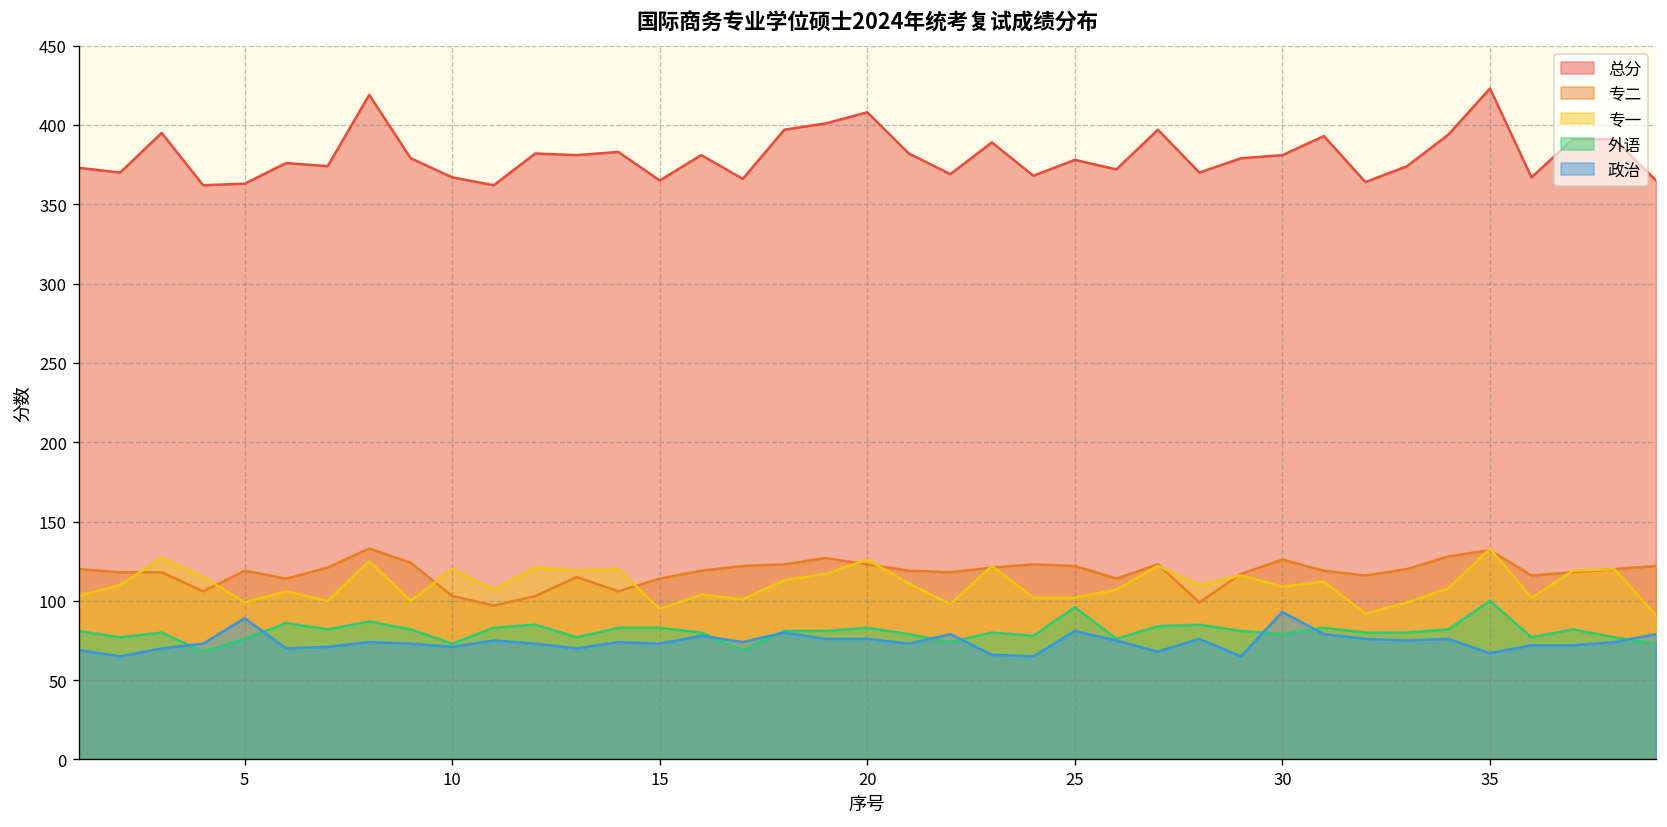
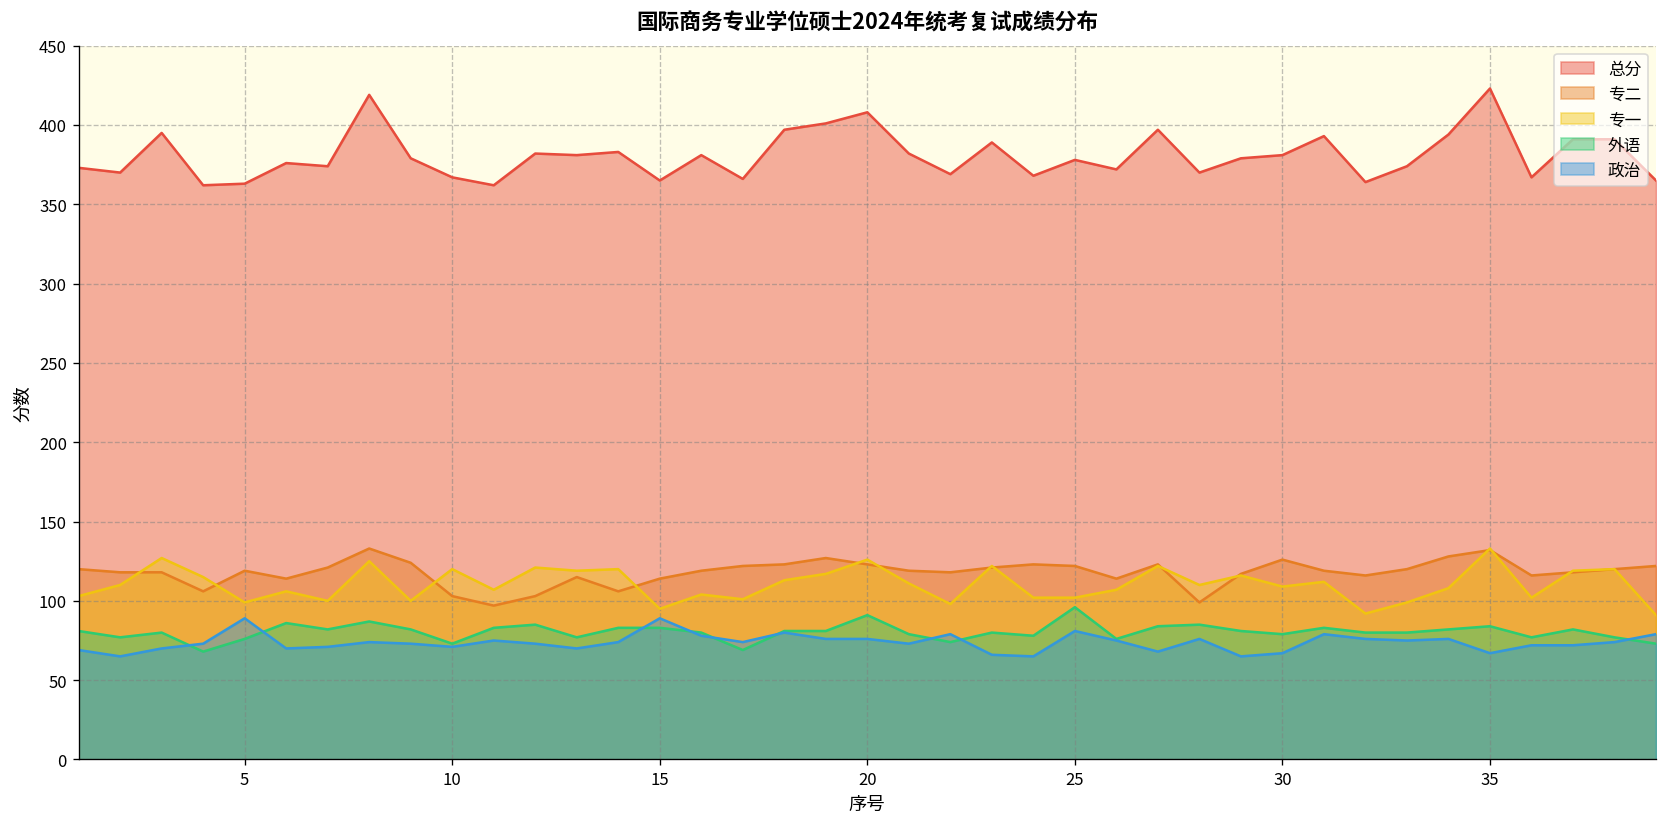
  {
    "外语": {
      "5": 76,
      "10": 73,
      "15": 83,
-     "20": 83,
+     "20": 91,
      "25": 96,
      "30": 79,
-     "35": 100
+     "35": 84
    },
    "政治": {
      "5": 89,
      "10": 71,
-     "15": 73,
+     "15": 89,
      "20": 76,
      "25": 81,
-     "30": 93,
+     "30": 67,
      "35": 67
    }
  }
